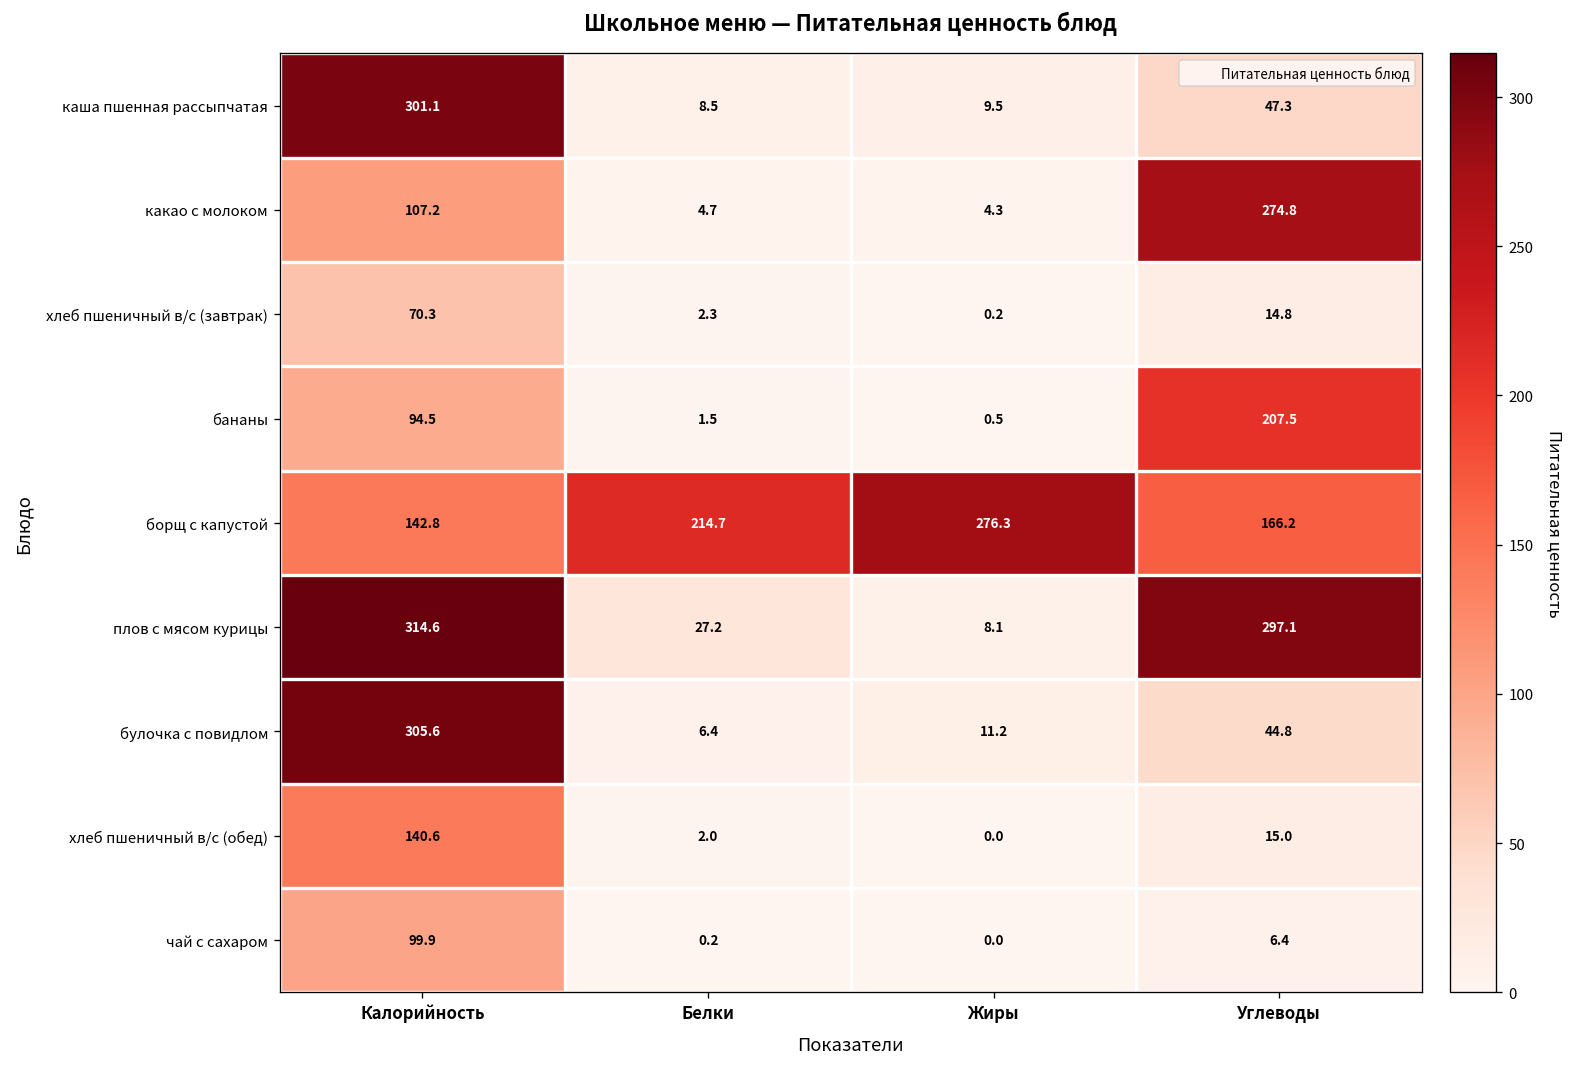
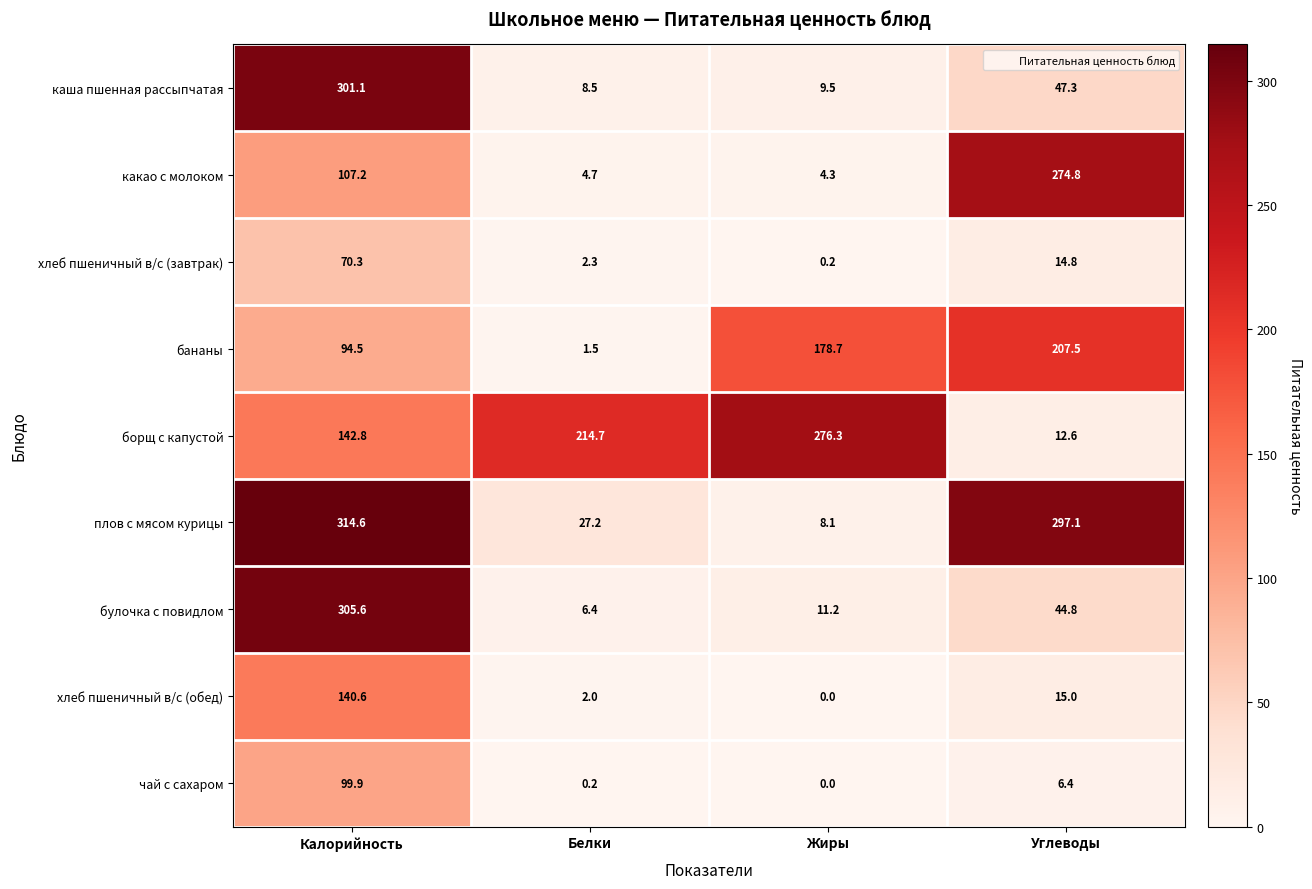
  {
    "каша пшенная рассыпчатая": {
      "Калорийность": 301.1,
      "Белки": 8.5,
      "Жиры": 9.5,
      "Углеводы": 47.3
    },
    "какао с молоком": {
      "Калорийность": 107.2,
      "Белки": 4.7,
      "Жиры": 4.3,
      "Углеводы": 274.8
    },
    "хлеб пшеничный в/с (завтрак)": {
      "Калорийность": 70.3,
      "Белки": 2.3,
      "Жиры": 0.2,
      "Углеводы": 14.8
    },
    "бананы": {
      "Калорийность": 94.5,
      "Белки": 1.5,
-     "Жиры": 0.5,
+     "Жиры": 178.7,
      "Углеводы": 207.5
    },
    "борщ с капустой": {
      "Калорийность": 142.8,
      "Белки": 214.7,
      "Жиры": 276.3,
-     "Углеводы": 166.2
+     "Углеводы": 12.6
    },
    "плов с мясом курицы": {
      "Калорийность": 314.6,
      "Белки": 27.2,
      "Жиры": 8.1,
      "Углеводы": 297.1
    },
    "булочка с повидлом": {
      "Калорийность": 305.6,
      "Белки": 6.4,
      "Жиры": 11.2,
      "Углеводы": 44.8
    },
    "хлеб пшеничный в/с (обед)": {
      "Калорийность": 140.6,
      "Белки": 2.0,
      "Жиры": 0.0,
      "Углеводы": 15.0
    },
    "чай с сахаром": {
      "Калорийность": 99.9,
      "Белки": 0.2,
      "Жиры": 0.0,
      "Углеводы": 6.4
    }
  }
